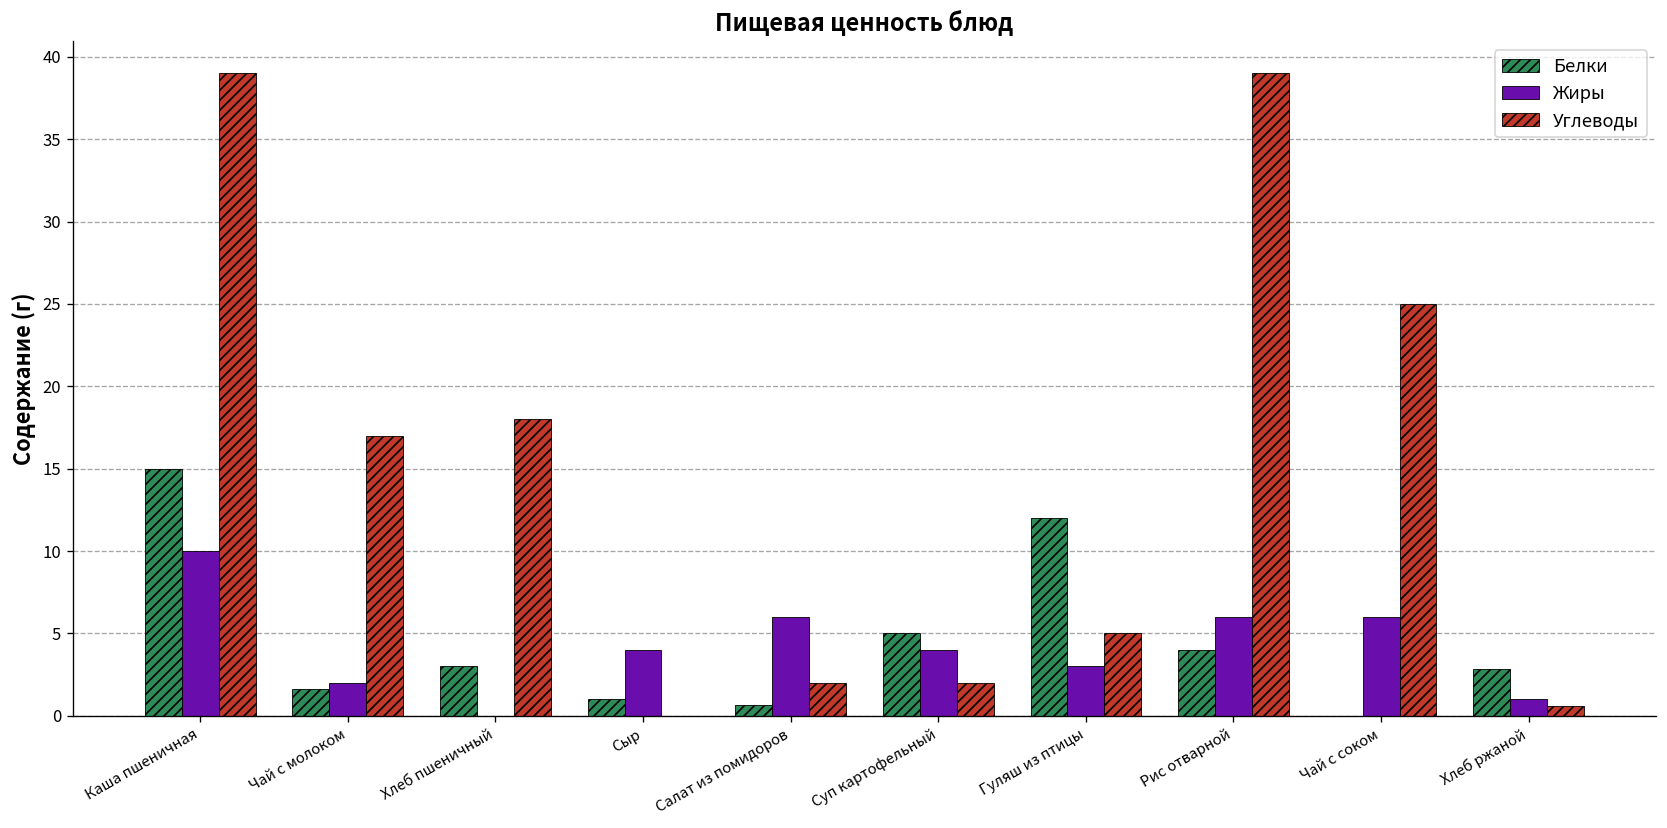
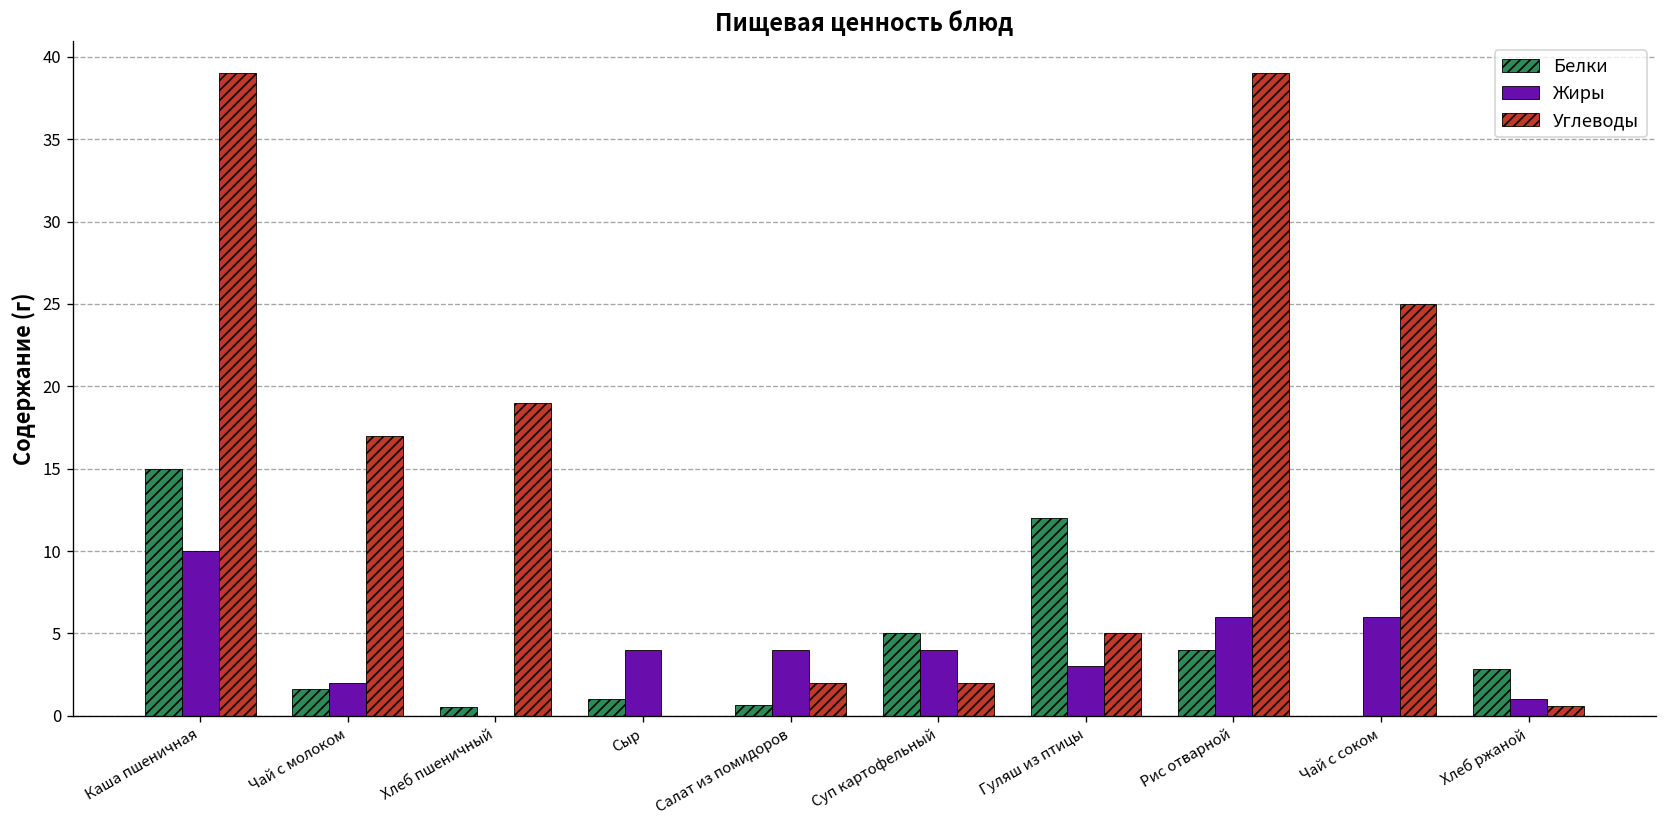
  {
    "Белки": {
      "Каша пшеничная": 15.0,
      "Чай с молоком": 1.6,
-     "Хлеб пшеничный": 3.0,
+     "Хлеб пшеничный": 0.5,
      "Сыр": 1.0,
      "Салат из помидоров": 0.6,
      "Суп картофельный": 5.0,
      "Гуляш из птицы": 12.0,
      "Рис отварной": 4.0,
      "Чай с соком": 0.0,
      "Хлеб ржаной": 2.8
    },
    "Жиры": {
      "Каша пшеничная": 10,
      "Чай с молоком": 2,
      "Хлеб пшеничный": 0,
      "Сыр": 4,
-     "Салат из помидоров": 6,
+     "Салат из помидоров": 4,
      "Суп картофельный": 4,
      "Гуляш из птицы": 3,
      "Рис отварной": 6,
      "Чай с соком": 6,
      "Хлеб ржаной": 1
    },
    "Углеводы": {
      "Каша пшеничная": 39,
      "Чай с молоком": 17,
-     "Хлеб пшеничный": 18,
+     "Хлеб пшеничный": 19,
      "Сыр": 0,
      "Салат из помидоров": 2,
      "Суп картофельный": 2,
      "Гуляш из птицы": 5,
      "Рис отварной": 39,
      "Чай с соком": 25,
      "Хлеб ржаной": 0.6
    }
  }
